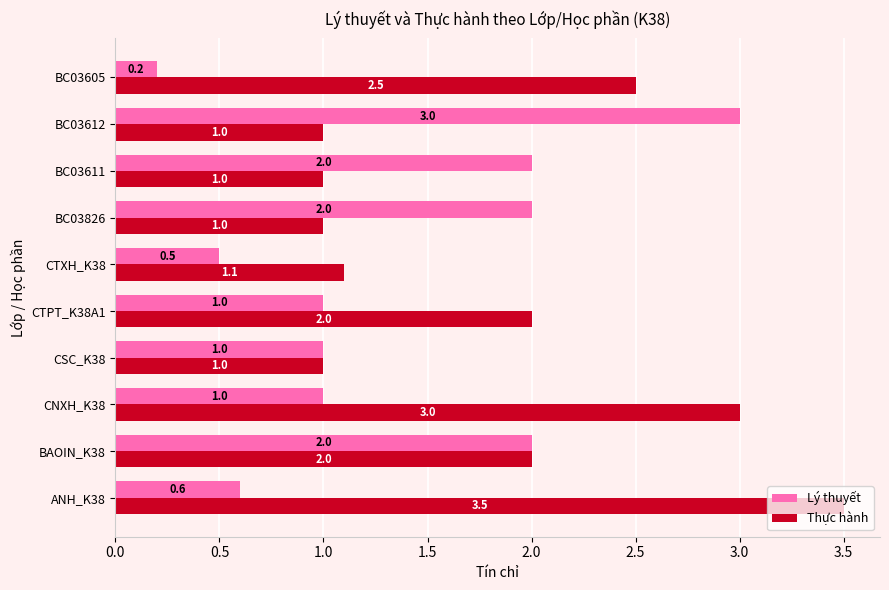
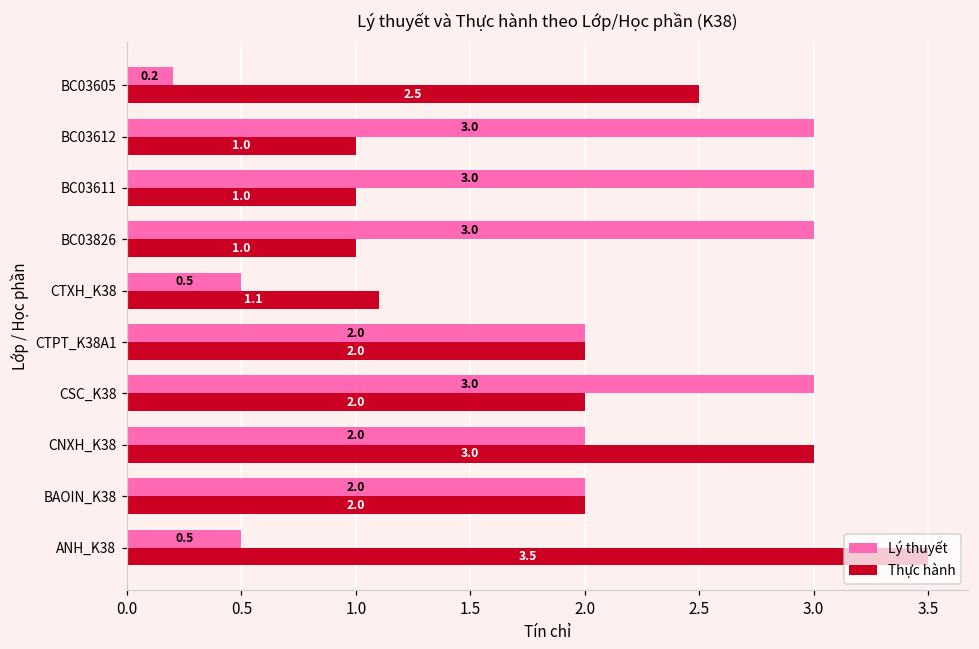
  {
    "Lý thuyết": {
      "BC03605": 0.2,
      "BC03612": 3.0,
-     "BC03611": 2.0,
-     "BC03826": 2.0,
+     "BC03611": 3.0,
+     "BC03826": 3.0,
      "CTXH_K38": 0.5,
-     "CTPT_K38A1": 1.0,
-     "CSC_K38": 1.0,
-     "CNXH_K38": 1.0,
+     "CTPT_K38A1": 2.0,
+     "CSC_K38": 3.0,
+     "CNXH_K38": 2.0,
      "BAOIN_K38": 2.0,
-     "ANH_K38": 0.6
+     "ANH_K38": 0.5
    },
    "Thực hành": {
      "BC03605": 2.5,
      "BC03612": 1.0,
      "BC03611": 1.0,
      "BC03826": 1.0,
      "CTXH_K38": 1.1,
      "CTPT_K38A1": 2.0,
-     "CSC_K38": 1.0,
+     "CSC_K38": 2.0,
      "CNXH_K38": 3.0,
      "BAOIN_K38": 2.0
    }
  }
